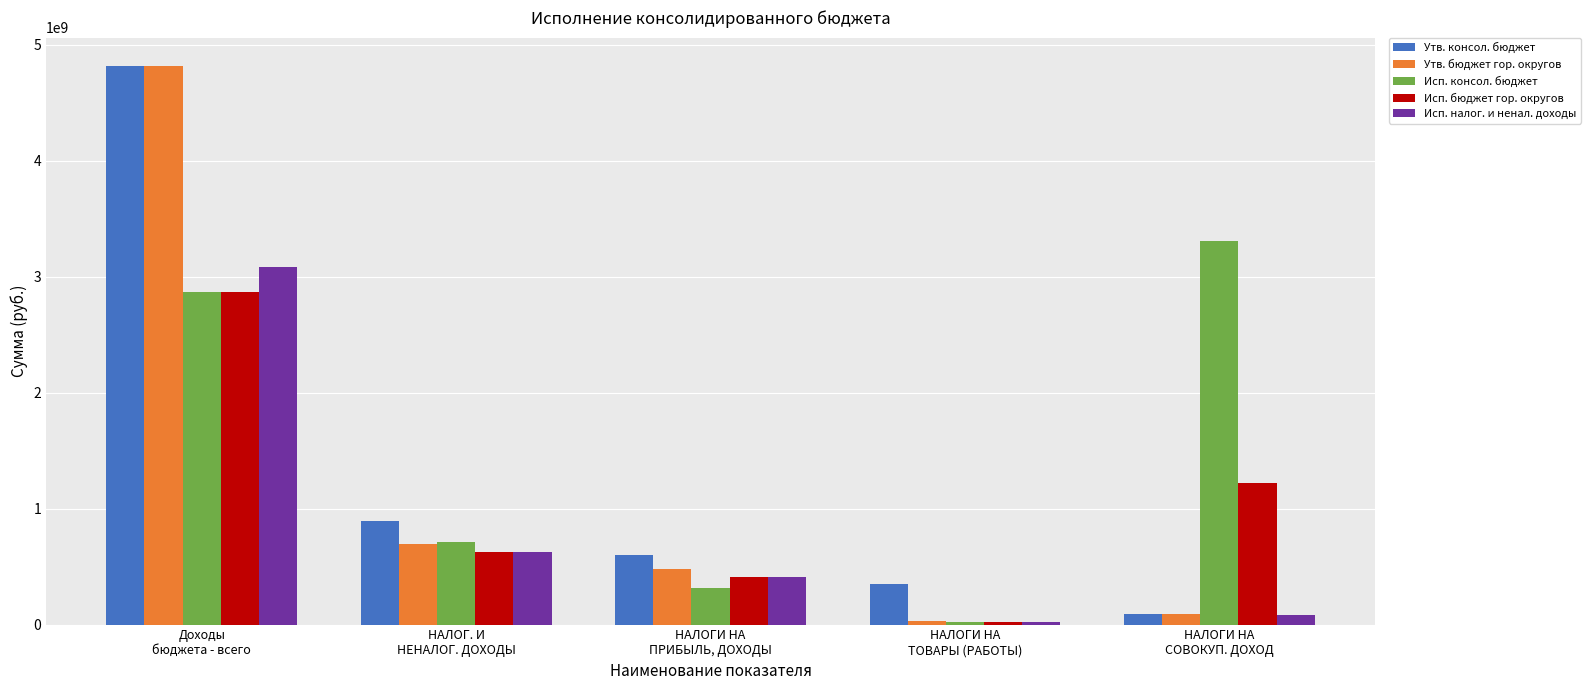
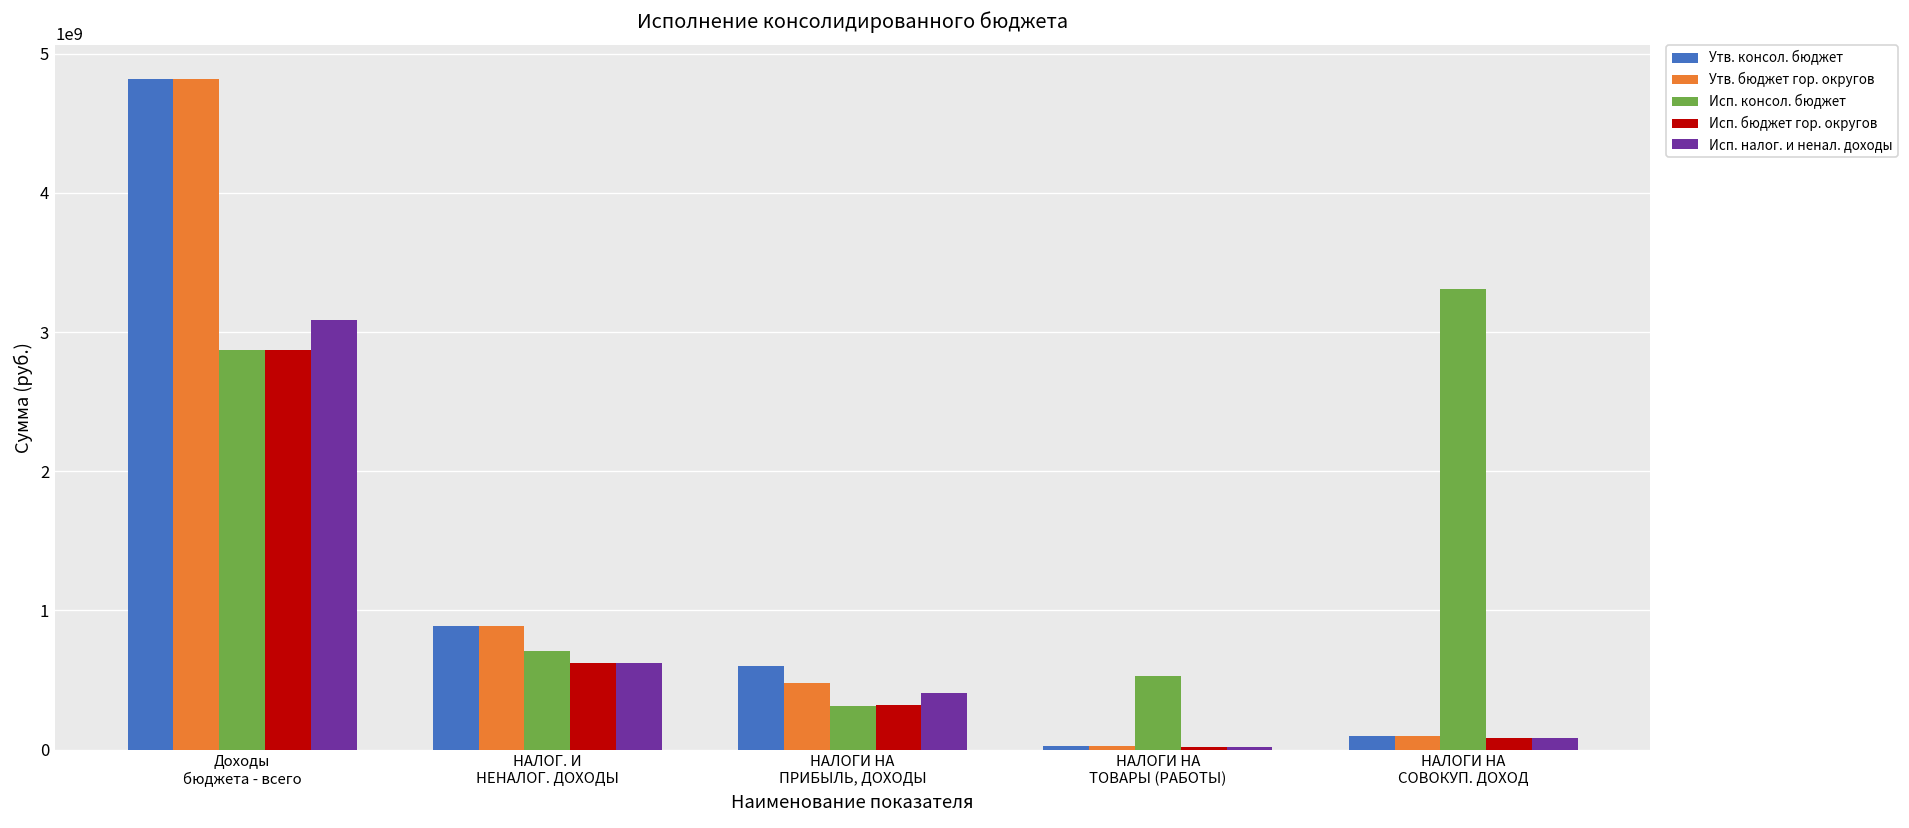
  {
    "Утв. консол. бюджет": {
      "Доходы бюджета - всего": 4820000000,
      "НАЛОГ. И НЕНАЛОГ. ДОХОДЫ": 890000000,
      "НАЛОГИ НА ПРИБЫЛЬ, ДОХОДЫ": 600000000,
-     "НАЛОГИ НА ТОВАРЫ (РАБОТЫ)": 350000000,
+     "НАЛОГИ НА ТОВАРЫ (РАБОТЫ)": 30000000,
      "НАЛОГИ НА СОВОКУП. ДОХОД": 100000000
    },
    "Утв. бюджет гор. округов": {
      "Доходы бюджета - всего": 4820000000,
-     "НАЛОГ. И НЕНАЛОГ. ДОХОДЫ": 690000000,
+     "НАЛОГ. И НЕНАЛОГ. ДОХОДЫ": 890000000,
      "НАЛОГИ НА ПРИБЫЛЬ, ДОХОДЫ": 480000000,
      "НАЛОГИ НА ТОВАРЫ (РАБОТЫ)": 30000000,
      "НАЛОГИ НА СОВОКУП. ДОХОД": 100000000
    },
    "Исп. консол. бюджет": {
      "Доходы бюджета - всего": 2870000000,
      "НАЛОГ. И НЕНАЛОГ. ДОХОДЫ": 710000000,
      "НАЛОГИ НА ПРИБЫЛЬ, ДОХОДЫ": 320000000,
-     "НАЛОГИ НА ТОВАРЫ (РАБОТЫ)": 20000000,
+     "НАЛОГИ НА ТОВАРЫ (РАБОТЫ)": 530000000,
      "НАЛОГИ НА СОВОКУП. ДОХОД": 3310000000
    },
    "Исп. бюджет гор. округов": {
      "Доходы бюджета - всего": 2870000000,
      "НАЛОГ. И НЕНАЛОГ. ДОХОДЫ": 620000000,
-     "НАЛОГИ НА ПРИБЫЛЬ, ДОХОДЫ": 410000000,
-     "НАЛОГИ НА СОВОКУП. ДОХОД": 1220000000
+     "НАЛОГИ НА ПРИБЫЛЬ, ДОХОДЫ": 320000000,
+     "НАЛОГИ НА СОВОКУП. ДОХОД": 80000000
    },
    "Исп. налог. и ненал. доходы": {
      "Доходы бюджета - всего": 3080000000,
      "НАЛОГ. И НЕНАЛОГ. ДОХОДЫ": 620000000,
      "НАЛОГИ НА ПРИБЫЛЬ, ДОХОДЫ": 410000000,
      "НАЛОГИ НА СОВОКУП. ДОХОД": 80000000
    }
  }
